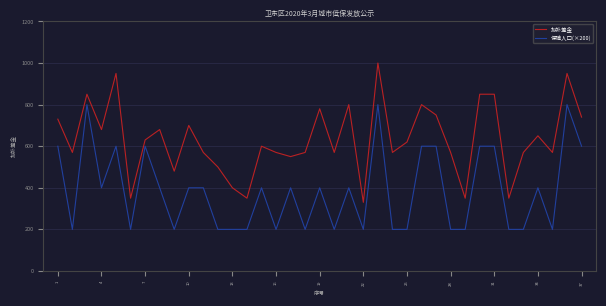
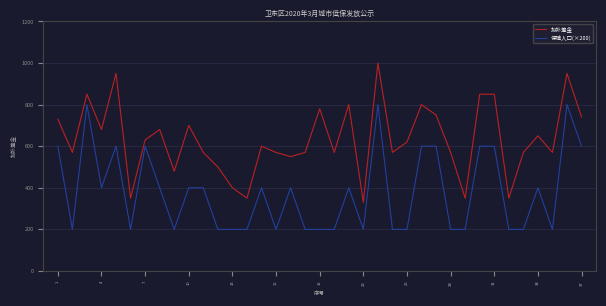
  {
    "拟补差金": {
      "1": 730,
      "4": 680,
      "7": 630,
      "10": 700,
      "13": 400,
      "16": 570,
      "19": 780,
      "22": 330,
      "25": 620,
      "28": 570,
      "31": 850,
      "34": 650,
      "37": 740
    },
    "保障人口(×200)": {
      "1": 600,
      "4": 400,
      "7": 600,
      "10": 400,
      "13": 200,
      "16": 200,
-     "19": 400,
+     "19": 200,
      "22": 200,
      "25": 200,
      "28": 200,
      "31": 600,
      "34": 400,
      "37": 600
    }
  }
